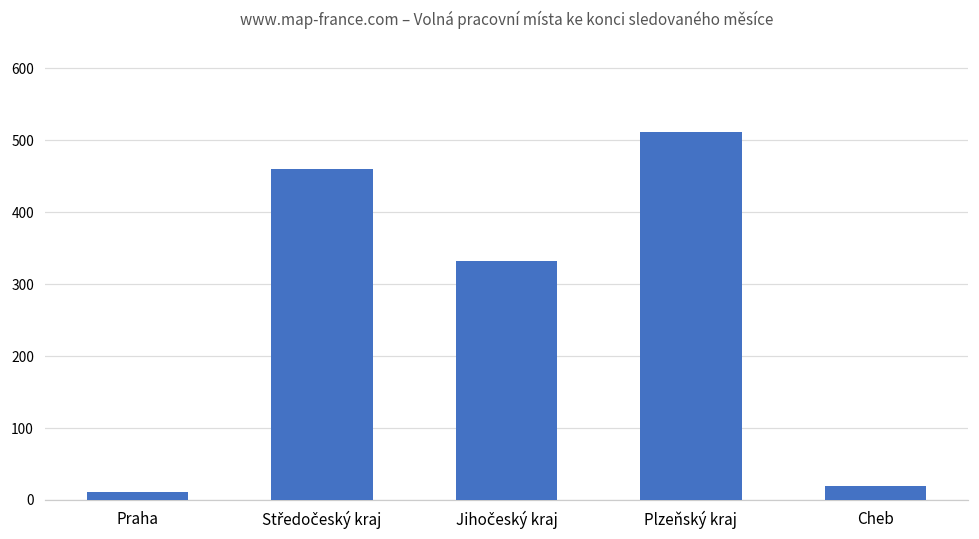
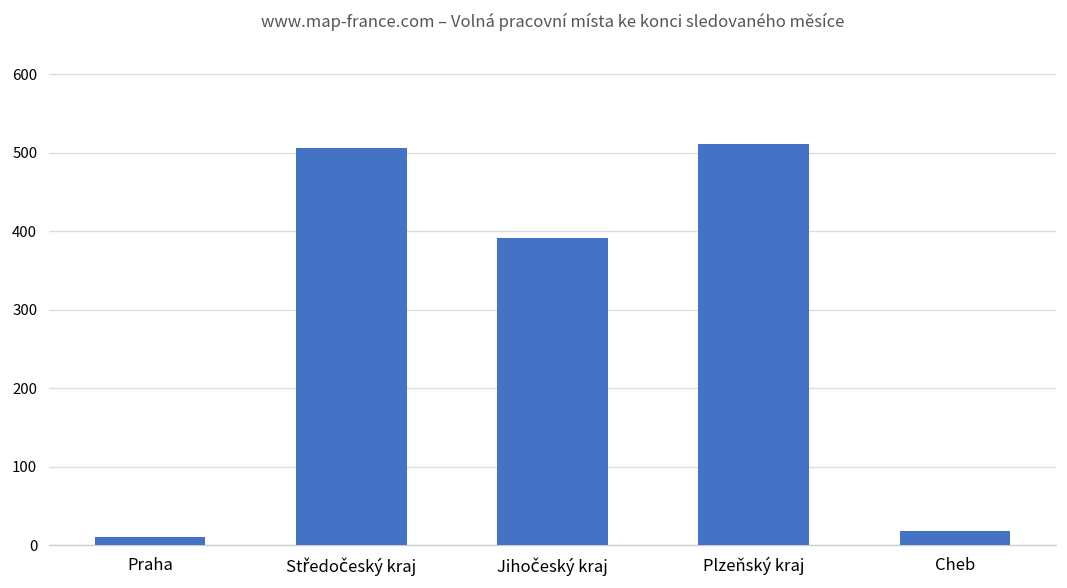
  {
    "Praha": 10,
-   "Středočeský kraj": 460,
-   "Jihočeský kraj": 330,
+   "Středočeský kraj": 510,
+   "Jihočeský kraj": 390,
    "Plzeňský kraj": 510,
    "Cheb": 20
  }
